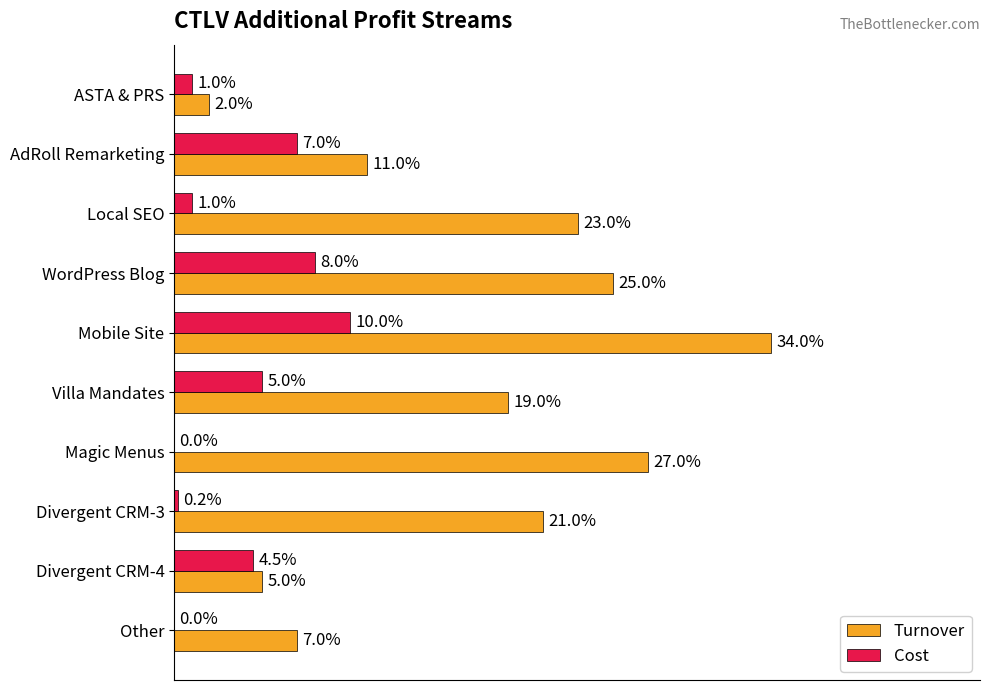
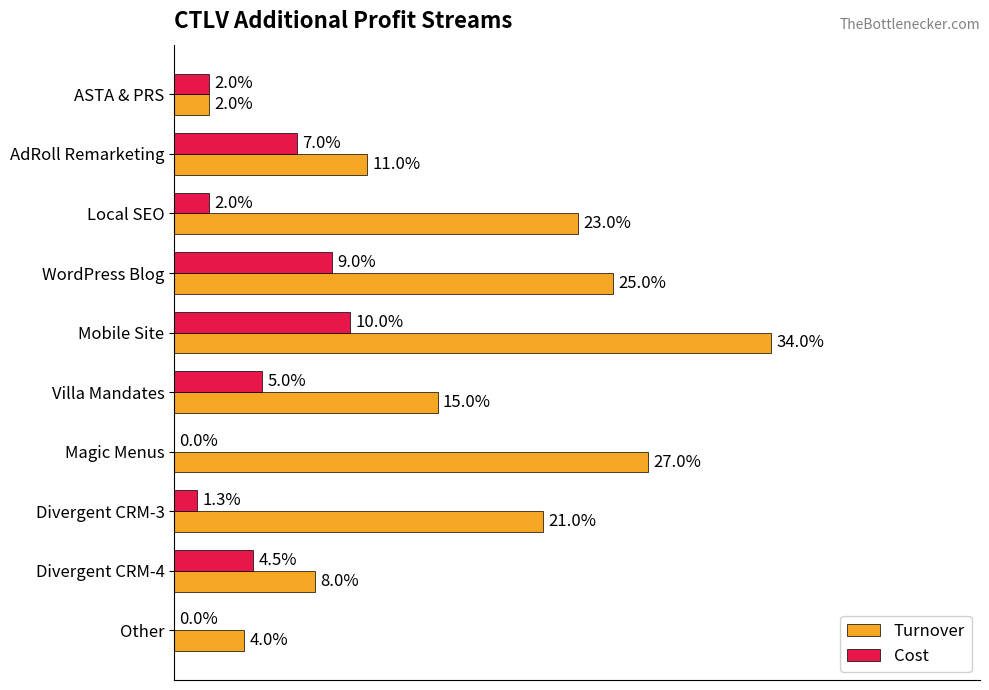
  {
    "Turnover": {
      "ASTA & PRS": "2.0%",
      "AdRoll Remarketing": "11.0%",
      "Local SEO": "23.0%",
      "WordPress Blog": "25.0%",
      "Mobile Site": "34.0%",
-     "Villa Mandates": "19.0%",
+     "Villa Mandates": "15.0%",
      "Magic Menus": "27.0%",
      "Divergent CRM-3": "21.0%",
-     "Divergent CRM-4": "5.0%",
-     "Other": "7.0%"
+     "Divergent CRM-4": "8.0%",
+     "Other": "4.0%"
    },
    "Cost": {
-     "ASTA & PRS": "1.0%",
+     "ASTA & PRS": "2.0%",
      "AdRoll Remarketing": "7.0%",
-     "Local SEO": "1.0%",
-     "WordPress Blog": "8.0%",
+     "Local SEO": "2.0%",
+     "WordPress Blog": "9.0%",
      "Mobile Site": "10.0%",
      "Villa Mandates": "5.0%",
      "Magic Menus": "0.0%",
-     "Divergent CRM-3": "0.2%",
+     "Divergent CRM-3": "1.3%",
      "Divergent CRM-4": "4.5%",
      "Other": "0.0%"
    }
  }
